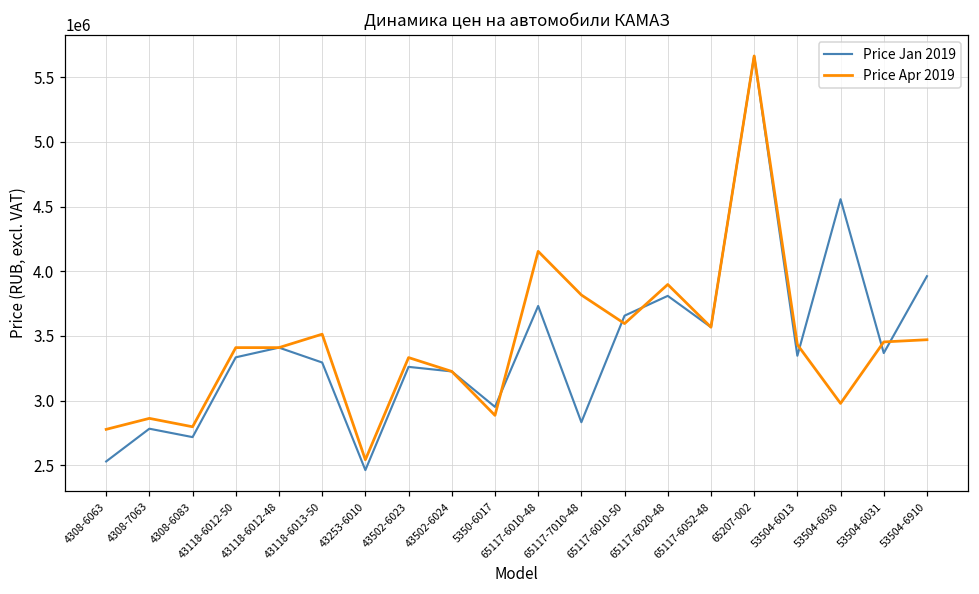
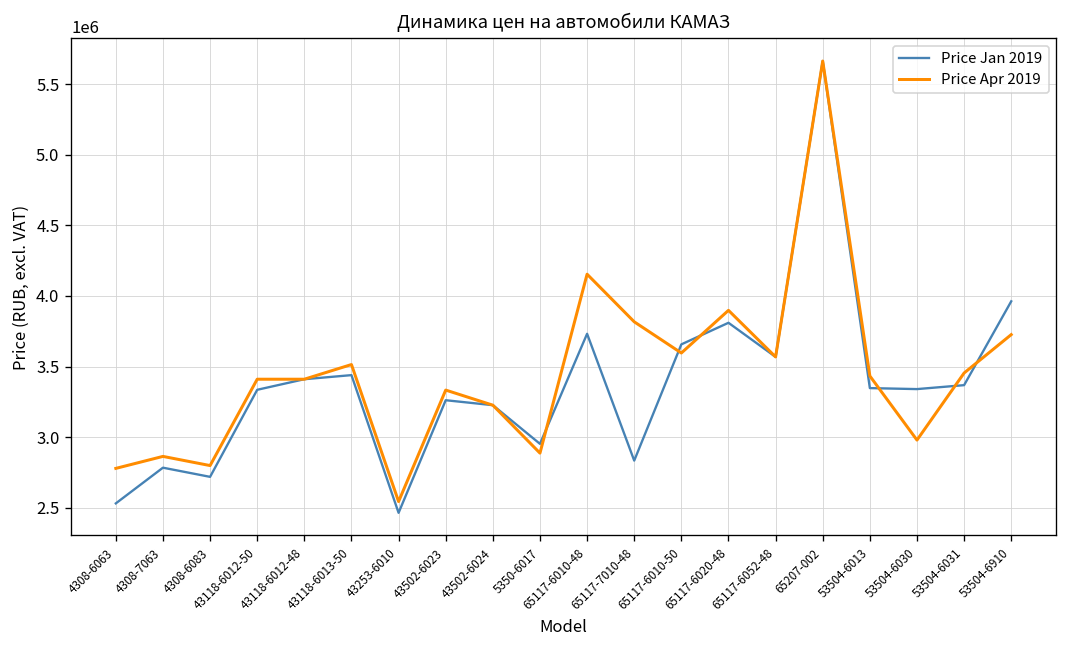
  {
    "Price Jan 2019": {
      "4308-6063": 2530000,
      "4308-7063": 2780000,
      "4308-6083": 2720000,
      "43118-6012-50": 3340000,
-     "43118-6013-50": 3290000,
+     "43118-6013-50": 3440000,
      "43253-6010": 2460000,
      "43502-6023": 3260000,
      "5350-6017": 2950000,
      "65117-6010-48": 3730000,
      "65117-7010-48": 2830000,
      "65117-6010-50": 3660000,
      "65117-6020-48": 3810000,
      "53504-6013": 3350000,
-     "53504-6030": 4560000,
+     "53504-6030": 3340000,
      "53504-6031": 3370000,
      "53504-6910": 3960000
    },
    "Price Apr 2019": {
      "4308-6063": 2780000,
      "4308-7063": 2860000,
      "4308-6083": 2800000,
      "43118-6012-50": 3410000,
      "43118-6013-50": 3510000,
      "43253-6010": 2540000,
      "43502-6023": 3330000,
      "5350-6017": 2890000,
      "65117-6010-48": 4150000,
      "65117-7010-48": 3820000,
      "65117-6010-50": 3600000,
      "65117-6020-48": 3900000,
      "53504-6013": 3430000,
      "53504-6030": 2980000,
      "53504-6031": 3450000,
-     "53504-6910": 3470000
+     "53504-6910": 3730000
    }
  }
